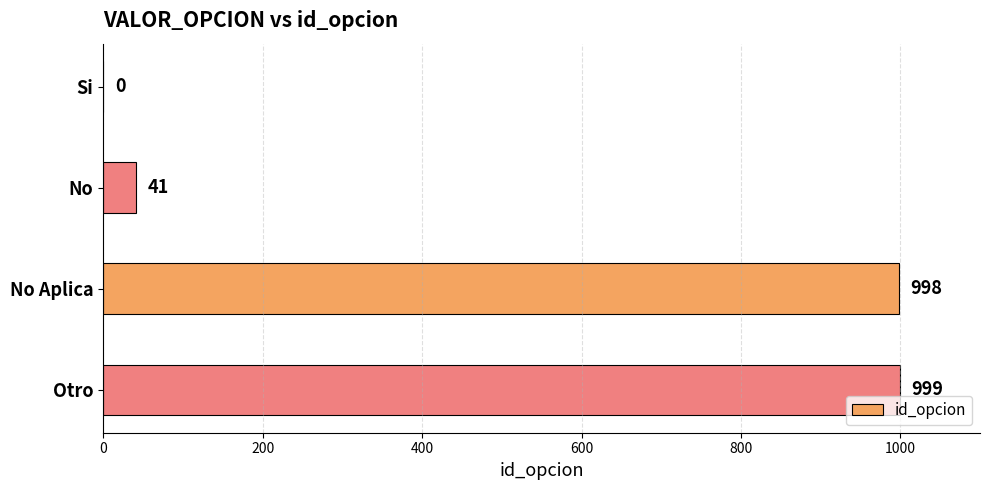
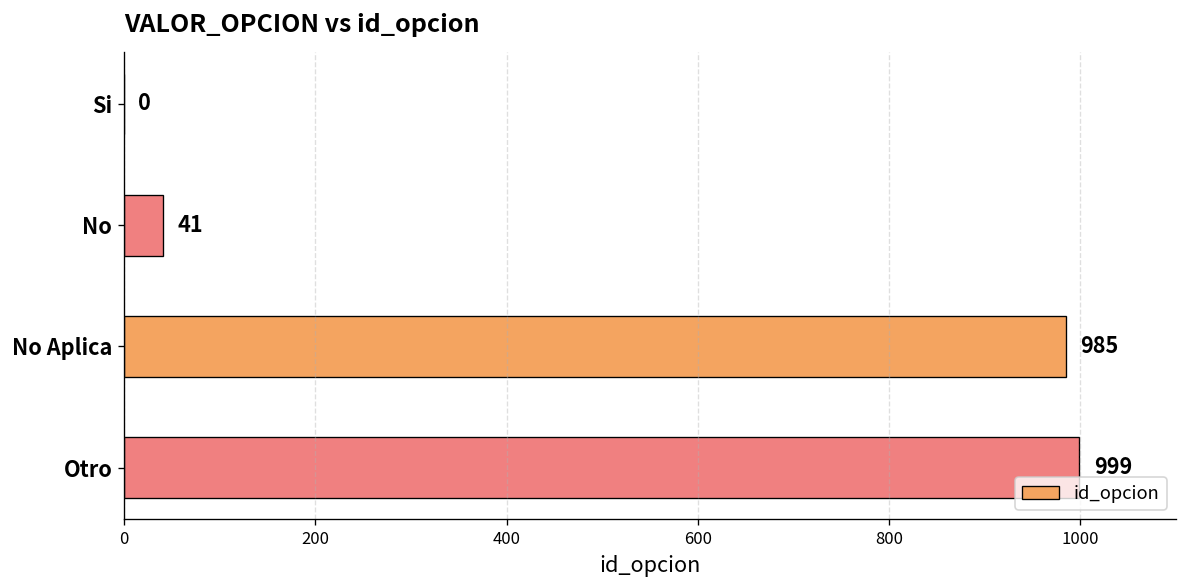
  {
    "Si": 0,
    "No": 41,
-   "No Aplica": 998
+   "No Aplica": 985
  }
